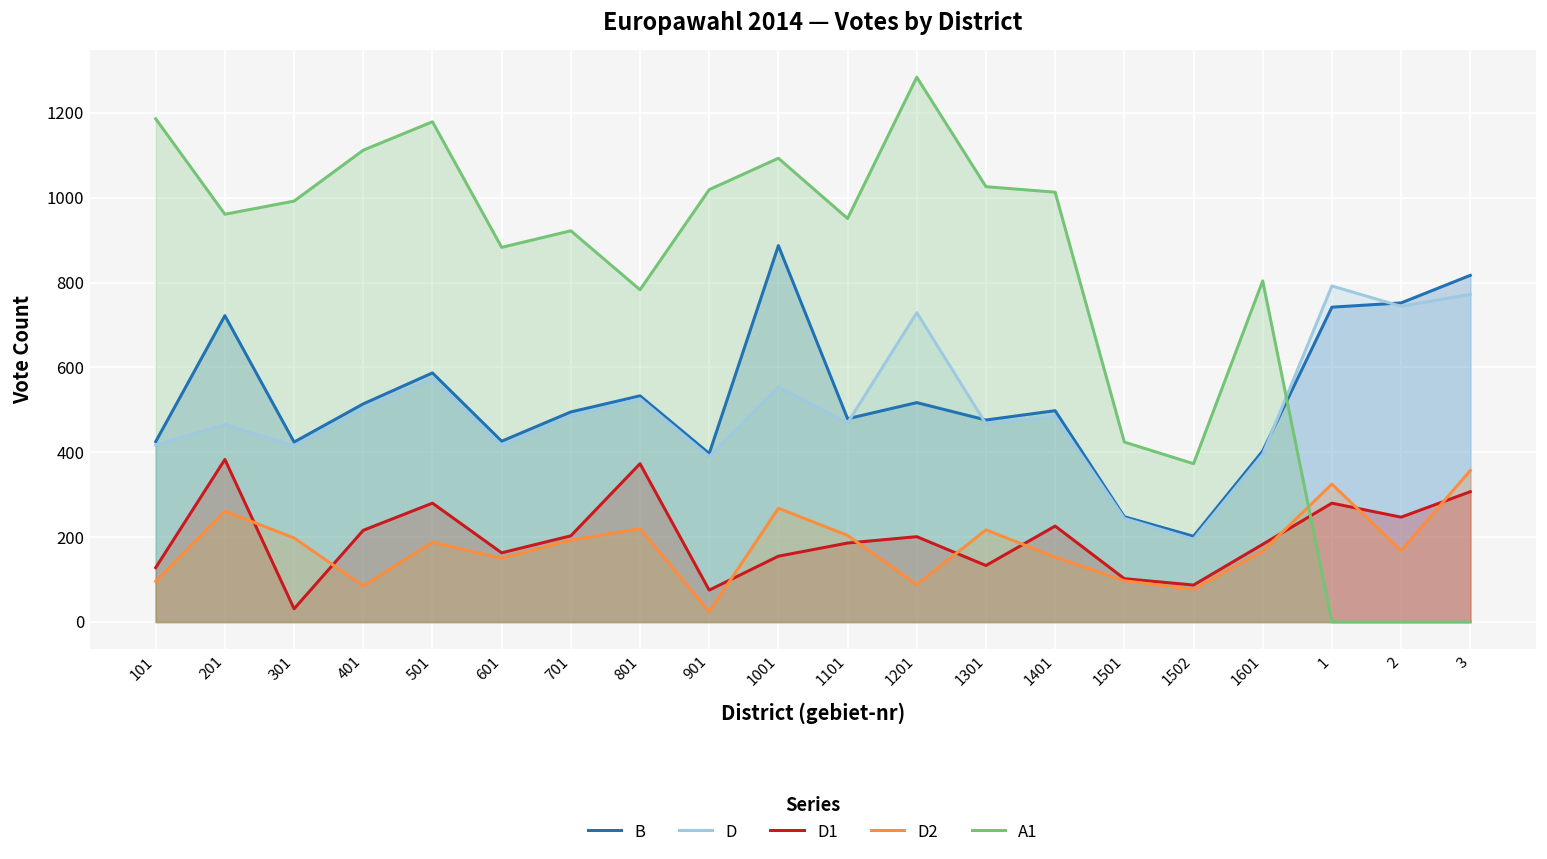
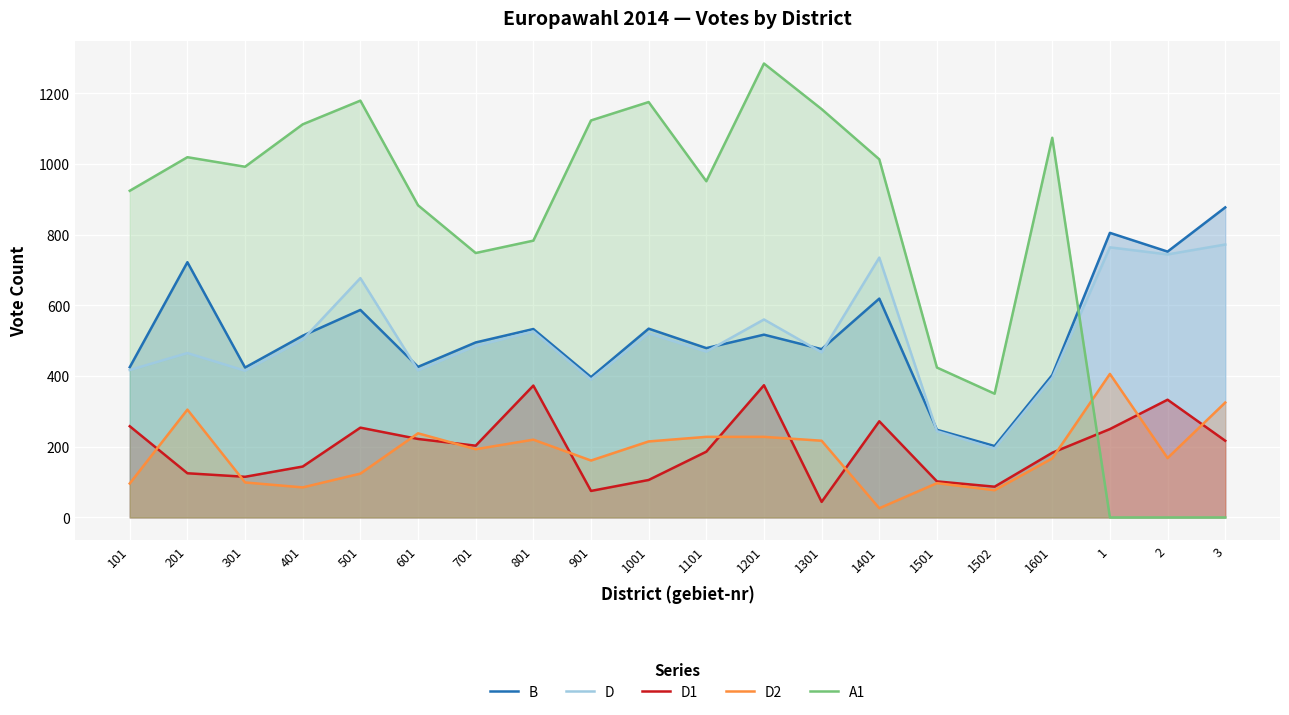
  {
    "B": {
      "101": 430,
      "201": 720,
      "301": 420,
      "401": 510,
      "501": 590,
      "601": 430,
      "701": 500,
-     "1001": 890,
+     "1001": 530,
      "1101": 480,
      "1201": 520,
      "1301": 480,
-     "1401": 500,
+     "1401": 620,
      "1601": 400,
-     "1": 740,
+     "1": 810,
      "2": 750,
-     "3": 820
+     "3": 880
    },
    "D": {
      "101": 420,
      "201": 470,
      "301": 420,
      "401": 500,
-     "501": 570,
+     "501": 680,
      "601": 420,
      "701": 490,
-     "1001": 550,
+     "1001": 520,
      "1101": 470,
-     "1201": 730,
+     "1201": 560,
      "1301": 470,
-     "1401": 480,
+     "1401": 740,
      "1601": 400,
-     "1": 790,
+     "1": 760,
      "2": 740,
      "3": 770
    },
    "D1": {
-     "101": 130,
-     "201": 380,
-     "301": 30,
-     "401": 220,
-     "501": 280,
-     "601": 160,
+     "101": 260,
+     "201": 130,
+     "301": 120,
+     "401": 140,
+     "501": 250,
+     "601": 220,
      "701": 200,
      "801": 370,
      "901": 80,
-     "1001": 160,
+     "1001": 110,
      "1101": 190,
-     "1201": 200,
-     "1301": 130,
-     "1401": 230,
+     "1201": 370,
+     "1301": 40,
+     "1401": 270,
      "1502": 90,
      "1601": 180,
-     "1": 280,
-     "2": 250,
-     "3": 310
+     "1": 250,
+     "2": 330,
+     "3": 220
    },
    "D2": {
      "101": 100,
-     "201": 260,
-     "301": 200,
+     "201": 310,
+     "301": 100,
      "401": 90,
-     "501": 190,
-     "601": 150,
+     "501": 120,
+     "601": 240,
      "701": 190,
      "801": 220,
-     "901": 20,
-     "1001": 270,
-     "1101": 200,
-     "1201": 90,
+     "901": 160,
+     "1001": 220,
+     "1101": 230,
+     "1201": 230,
      "1301": 220,
-     "1401": 150,
+     "1401": 30,
      "1502": 80,
      "1601": 170,
-     "1": 330,
+     "1": 410,
      "2": 170,
-     "3": 360
+     "3": 330
    },
    "A1": {
-     "101": 1190,
-     "201": 960,
+     "101": 920,
+     "201": 1020,
      "301": 990,
      "401": 1110,
      "501": 1180,
      "601": 880,
-     "701": 920,
+     "701": 750,
      "801": 780,
-     "901": 1020,
-     "1001": 1090,
+     "901": 1120,
+     "1001": 1180,
      "1101": 950,
      "1201": 1280,
-     "1301": 1030,
+     "1301": 1160,
      "1401": 1010,
      "1501": 420,
-     "1502": 370,
-     "1601": 800,
+     "1502": 350,
+     "1601": 1070,
      "1": 0,
      "2": 0,
      "3": 0
    }
  }
